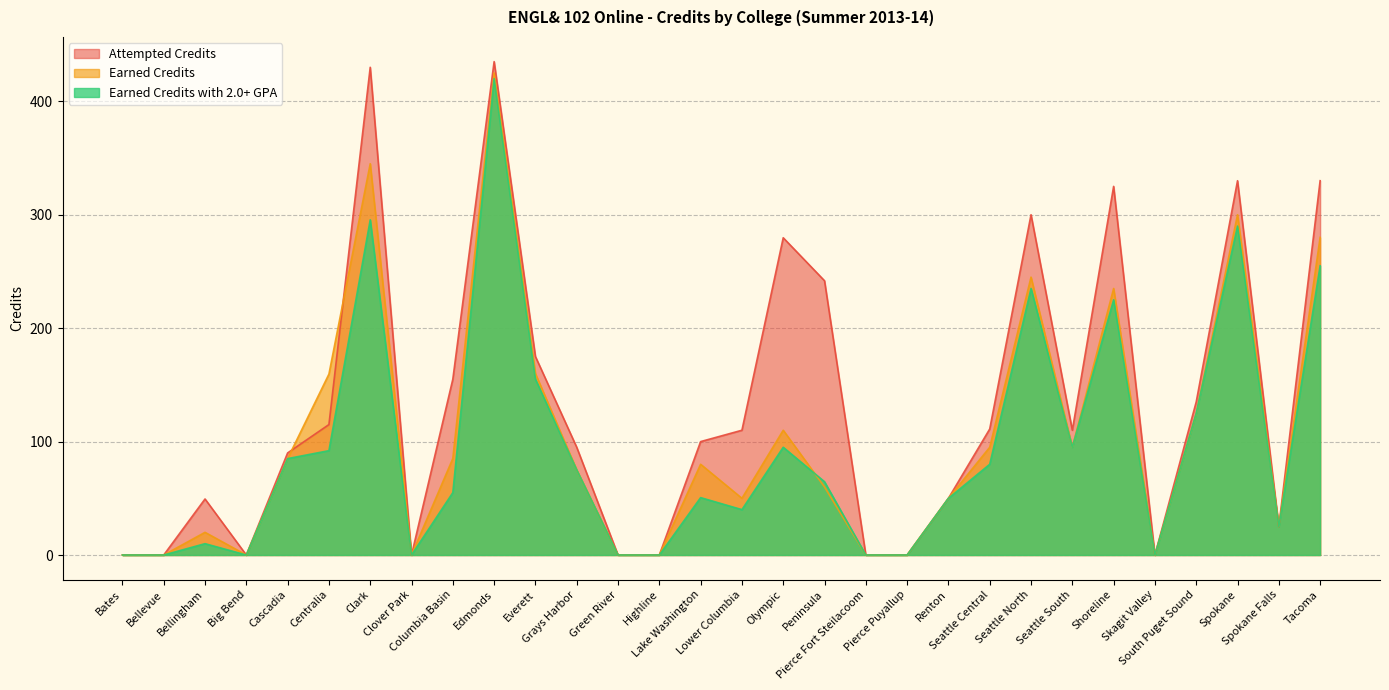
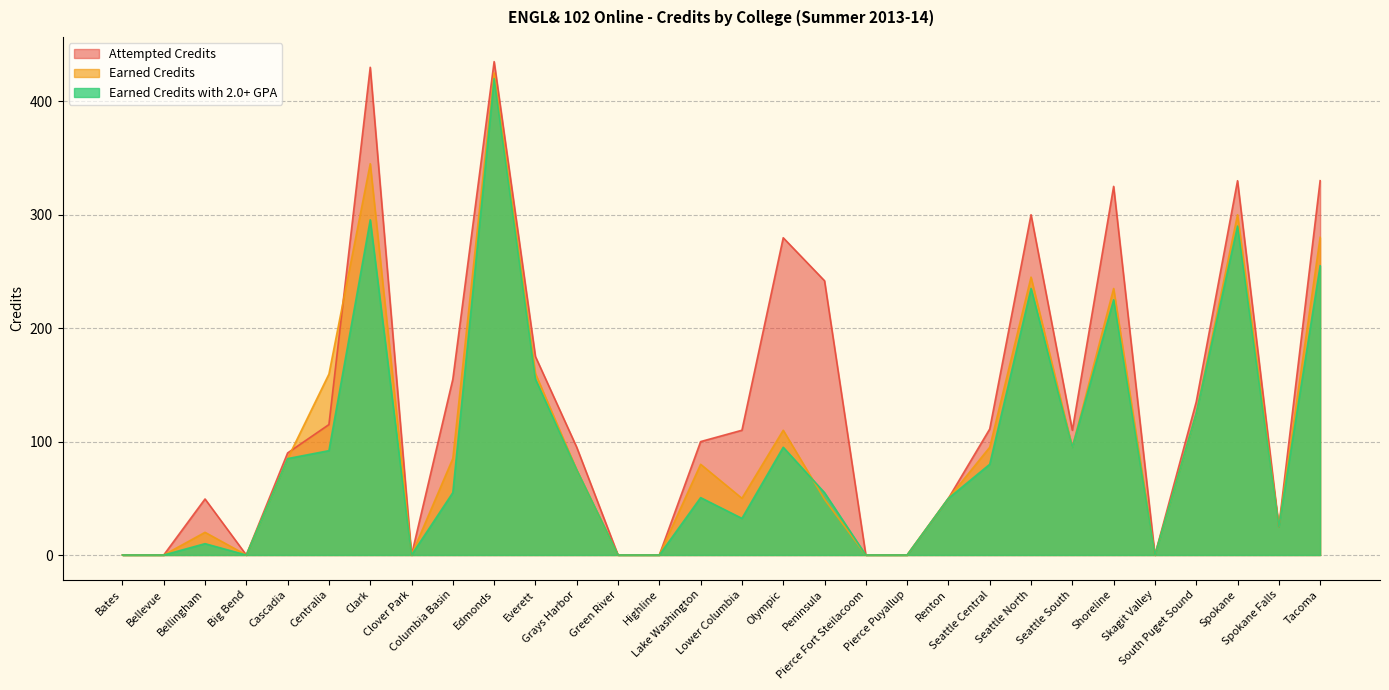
  {
    "Attempted Credits": {
      "Bellingham": 49,
      "Cascadia": 90,
      "Centralia": 115,
      "Clark": 430,
      "Columbia Basin": 155,
      "Edmonds": 435,
      "Everett": 175,
      "Grays Harbor": 95,
      "Lake Washington": 100,
      "Lower Columbia": 110,
      "Olympic": 280,
      "Peninsula": 242,
      "Seattle Central": 111,
      "Seattle North": 300,
      "Seattle South": 110,
      "Shoreline": 325,
      "South Puget Sound": 135,
      "Spokane": 330,
      "Tacoma": 330
    },
    "Earned Credits": {
      "Bellingham": 20,
      "Centralia": 160,
      "Clark": 345,
      "Columbia Basin": 85,
      "Edmonds": 425,
      "Everett": 160,
      "Lake Washington": 80,
      "Lower Columbia": 50,
      "Olympic": 110,
-     "Peninsula": 60,
+     "Peninsula": 49,
      "Seattle Central": 95,
      "Seattle North": 245,
      "Shoreline": 235,
      "Spokane": 300,
      "Tacoma": 280
    },
    "Earned Credits with 2.0+ GPA": {
      "Bellingham": 10,
      "Centralia": 92,
      "Clark": 296,
      "Columbia Basin": 55,
      "Edmonds": 420,
      "Everett": 155,
      "Lake Washington": 51,
-     "Lower Columbia": 40,
+     "Lower Columbia": 32,
      "Olympic": 95,
-     "Peninsula": 65,
+     "Peninsula": 55,
      "Seattle Central": 80,
      "Seattle North": 235,
      "Shoreline": 225,
      "Spokane": 290,
      "Tacoma": 255
    }
  }
